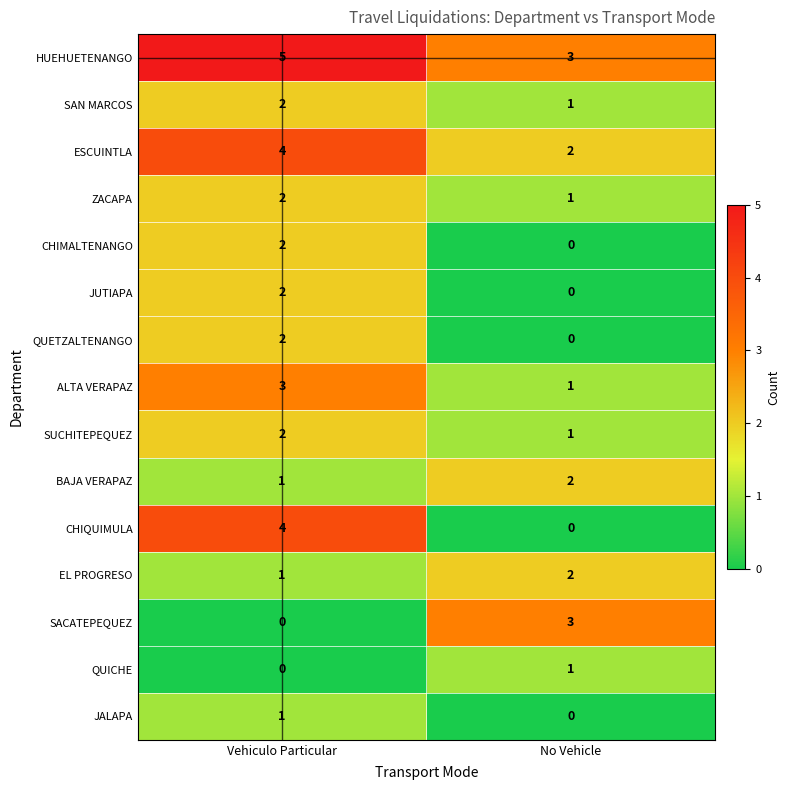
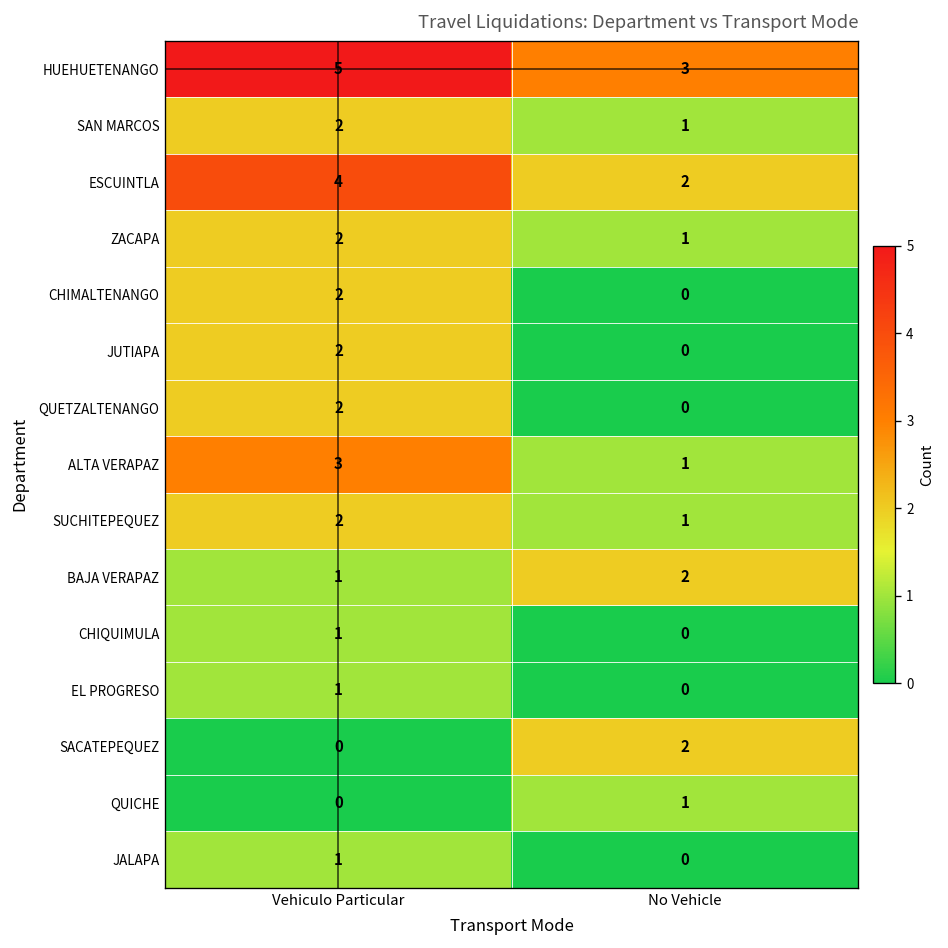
  {
    "HUEHUETENANGO": {
      "Vehiculo Particular": 5,
      "No Vehicle": 3
    },
    "SAN MARCOS": {
      "Vehiculo Particular": 2,
      "No Vehicle": 1
    },
    "ESCUINTLA": {
      "Vehiculo Particular": 4,
      "No Vehicle": 2
    },
    "ZACAPA": {
      "Vehiculo Particular": 2,
      "No Vehicle": 1
    },
    "CHIMALTENANGO": {
      "Vehiculo Particular": 2,
      "No Vehicle": 0
    },
    "JUTIAPA": {
      "Vehiculo Particular": 2,
      "No Vehicle": 0
    },
    "QUETZALTENANGO": {
      "Vehiculo Particular": 2,
      "No Vehicle": 0
    },
    "ALTA VERAPAZ": {
      "Vehiculo Particular": 3,
      "No Vehicle": 1
    },
    "SUCHITEPEQUEZ": {
      "Vehiculo Particular": 2,
      "No Vehicle": 1
    },
    "BAJA VERAPAZ": {
      "Vehiculo Particular": 1,
      "No Vehicle": 2
    },
    "CHIQUIMULA": {
-     "Vehiculo Particular": 4,
+     "Vehiculo Particular": 1,
      "No Vehicle": 0
    },
    "EL PROGRESO": {
      "Vehiculo Particular": 1,
-     "No Vehicle": 2
+     "No Vehicle": 0
    },
    "SACATEPEQUEZ": {
      "Vehiculo Particular": 0,
-     "No Vehicle": 3
+     "No Vehicle": 2
    },
    "QUICHE": {
      "Vehiculo Particular": 0,
      "No Vehicle": 1
    },
    "JALAPA": {
      "Vehiculo Particular": 1,
      "No Vehicle": 0
    }
  }
